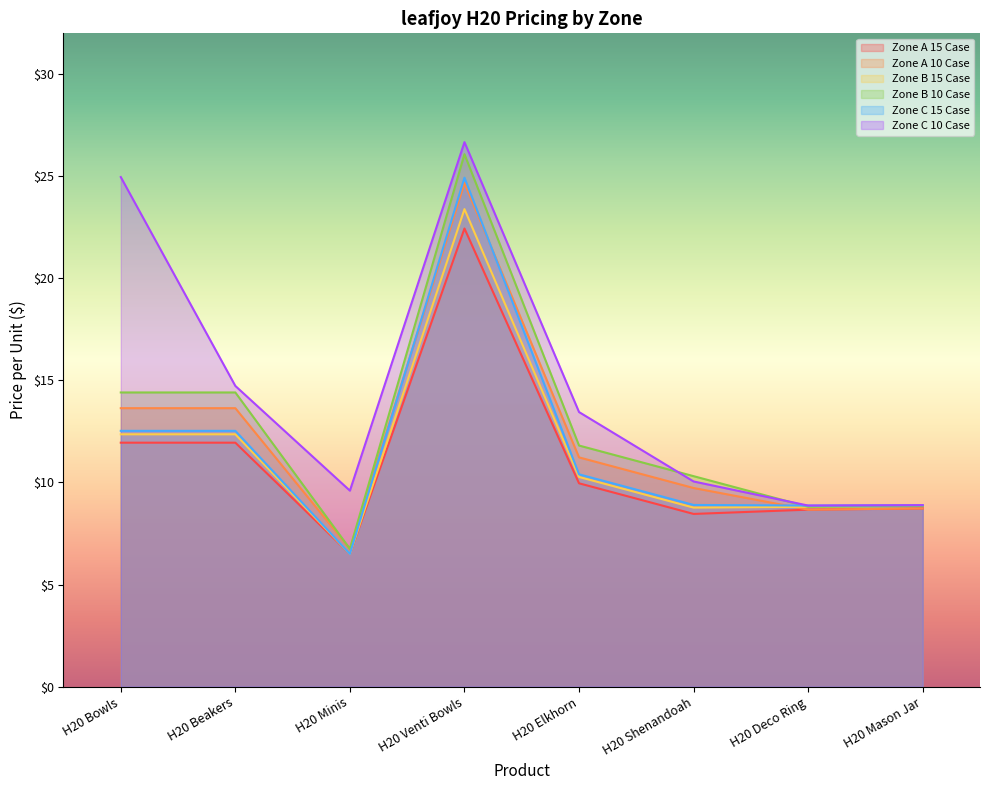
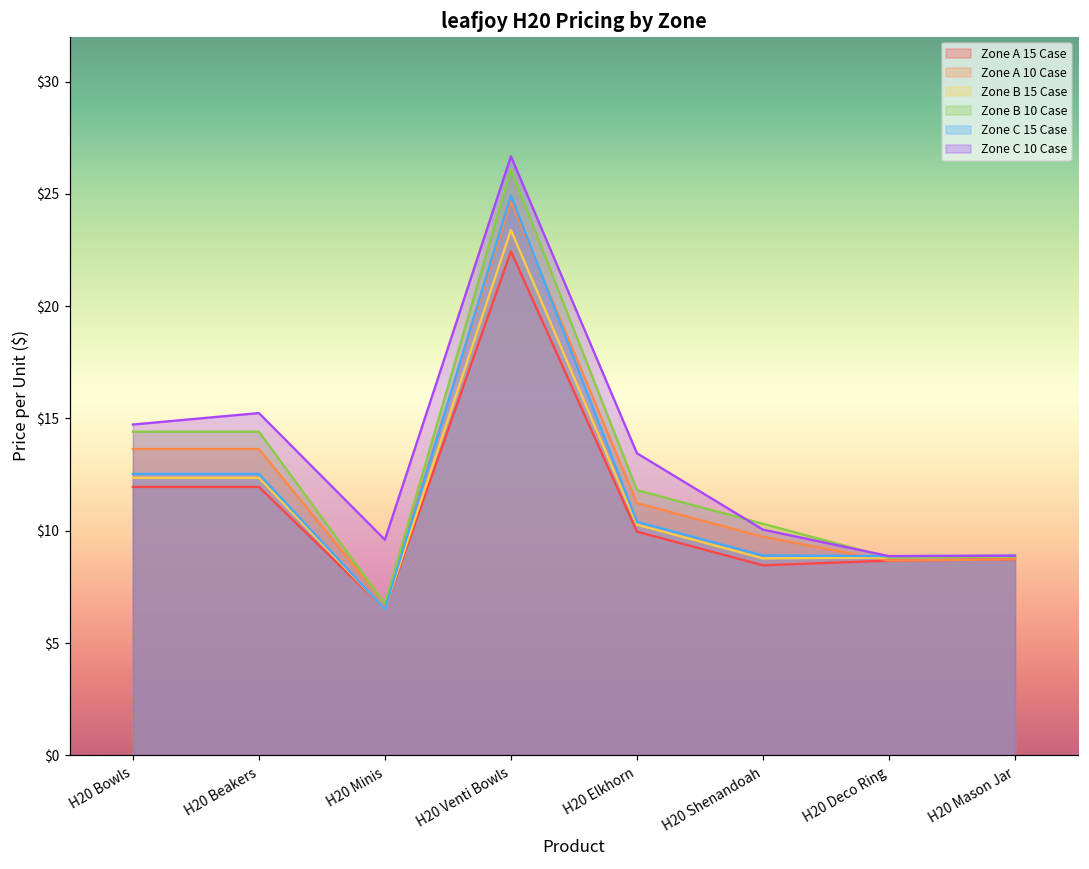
  {
    "Zone C 15 Case": {
      "H20 Bowls": "$12.5",
      "H20 Beakers": "$12.5",
      "H20 Venti Bowls": "$24.9",
      "H20 Elkhorn": "$10.4",
      "H20 Shenandoah": "$8.9"
    },
    "Zone C 10 Case": {
-     "H20 Bowls": "$25.0",
-     "H20 Beakers": "$14.7",
+     "H20 Bowls": "$14.7",
+     "H20 Beakers": "$15.2",
      "H20 Minis": "$9.6",
      "H20 Venti Bowls": "$26.7",
      "H20 Elkhorn": "$13.5",
      "H20 Shenandoah": "$10.1"
    }
  }
